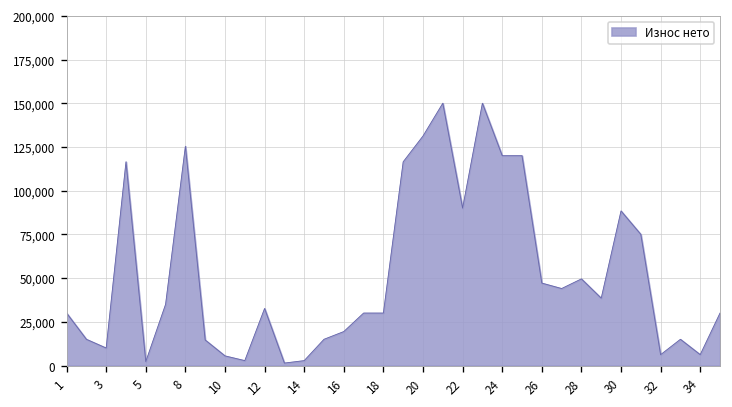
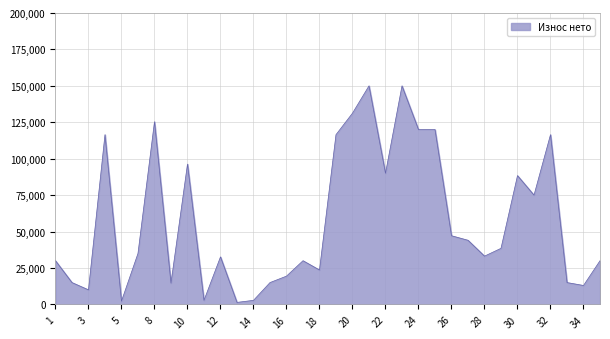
  {
    "1": "30,000",
    "3": "10,000",
    "5": "2,000",
    "8": "125,000",
-   "10": "6,000",
+   "10": "96,000",
    "12": "33,000",
    "14": "3,000",
    "16": "19,000",
-   "18": "30,000",
+   "18": "24,000",
    "20": "131,000",
    "22": "90,000",
    "24": "120,000",
    "26": "47,000",
-   "28": "50,000",
+   "28": "33,000",
    "30": "88,000",
-   "32": "6,000",
-   "34": "6,000"
+   "32": "117,000",
+   "34": "13,000"
  }
